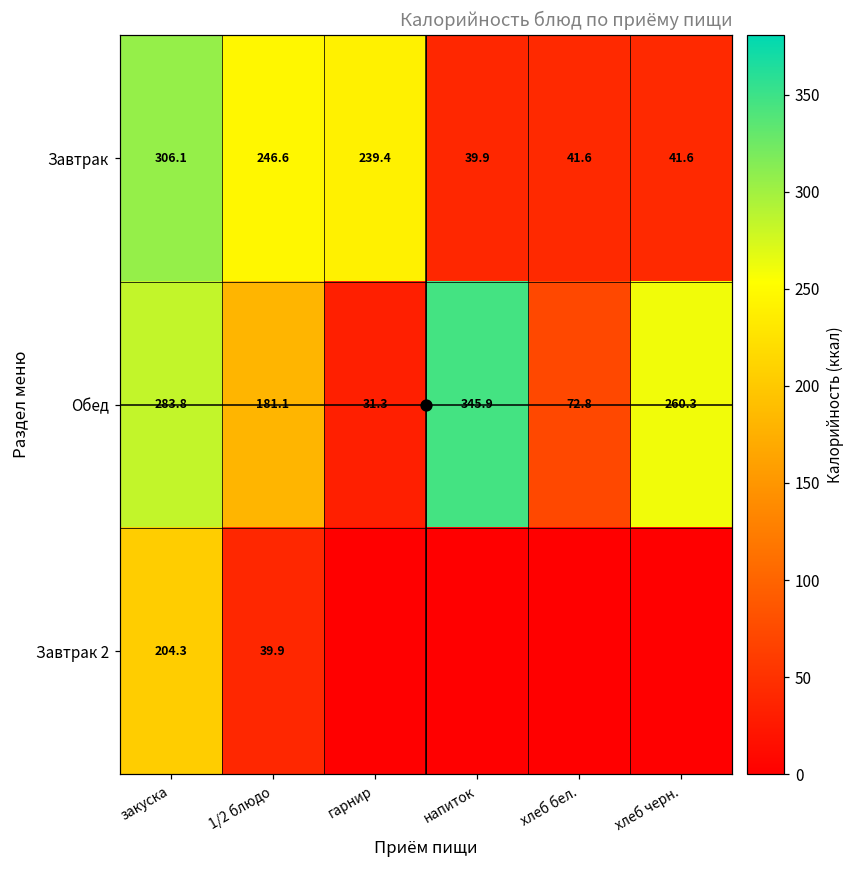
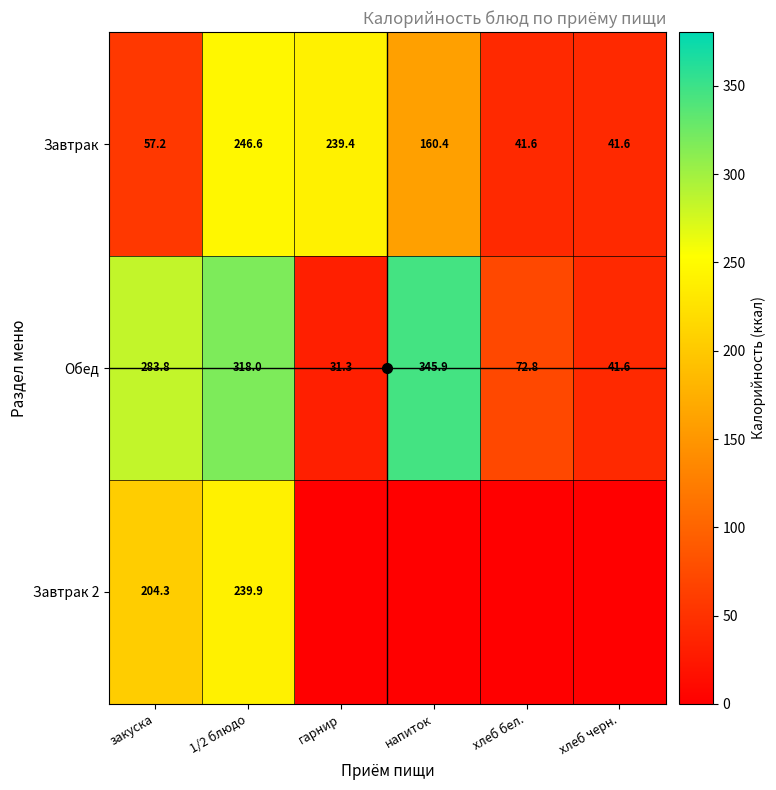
  {
    "Завтрак": {
-     "закуска": 306.1,
+     "закуска": 57.2,
      "1/2 блюдо": 246.6,
      "гарнир": 239.4,
-     "напиток": 39.9,
+     "напиток": 160.4,
      "хлеб бел.": 41.6,
      "хлеб черн.": 41.6
    },
    "Обед": {
      "закуска": 283.8,
-     "1/2 блюдо": 181.1,
+     "1/2 блюдо": 318.0,
      "гарнир": 31.3,
      "напиток": 345.9,
      "хлеб бел.": 72.8,
-     "хлеб черн.": 260.3
+     "хлеб черн.": 41.6
    },
    "Завтрак 2": {
      "закуска": 204.3,
-     "1/2 блюдо": 39.9
+     "1/2 блюдо": 239.9
    }
  }
